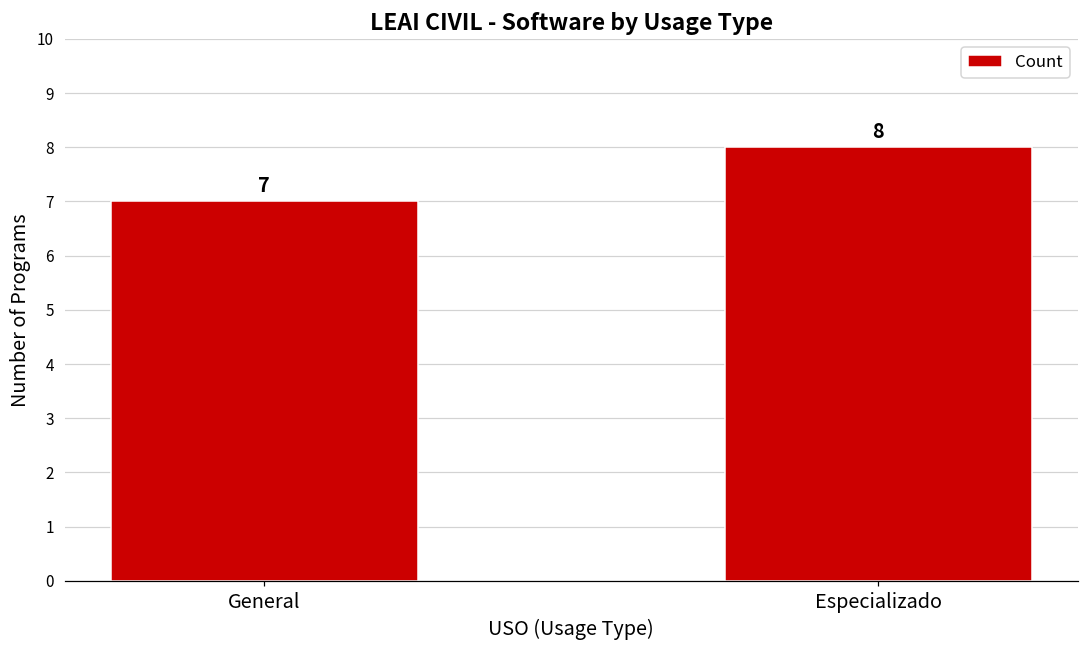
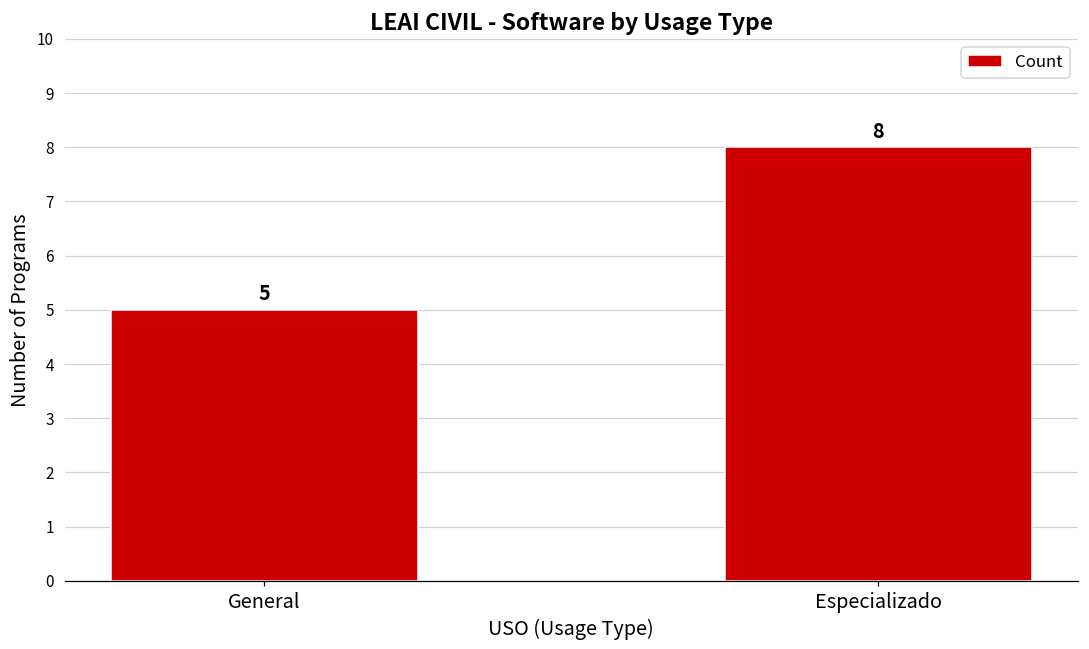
  {
-   "General": 7,
+   "General": 5,
    "Especializado": 8
  }
